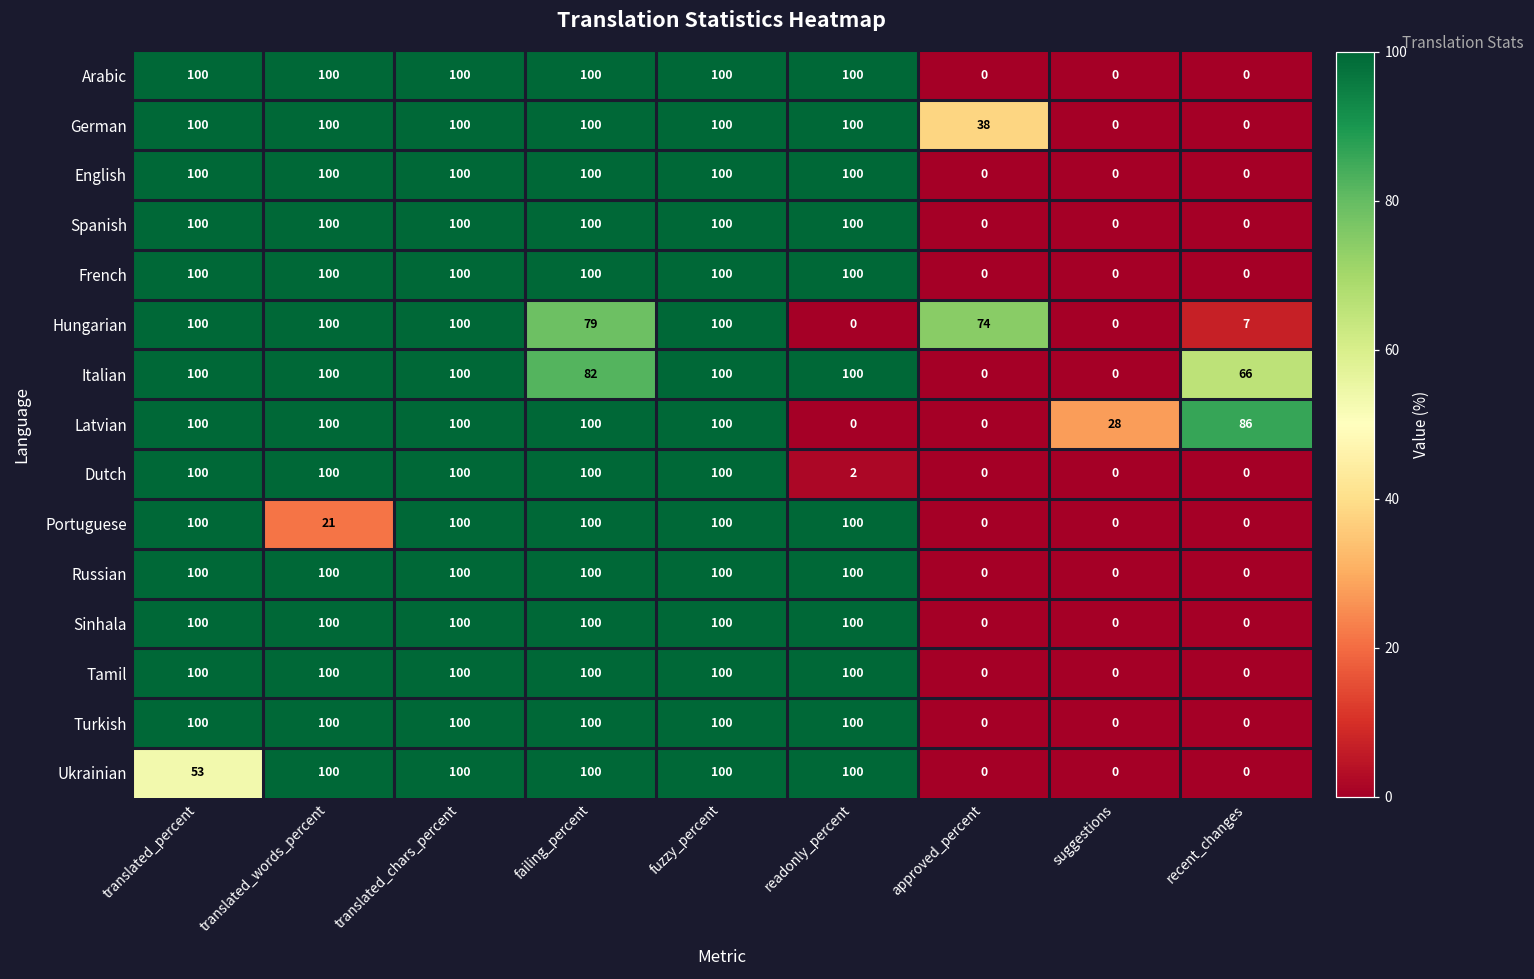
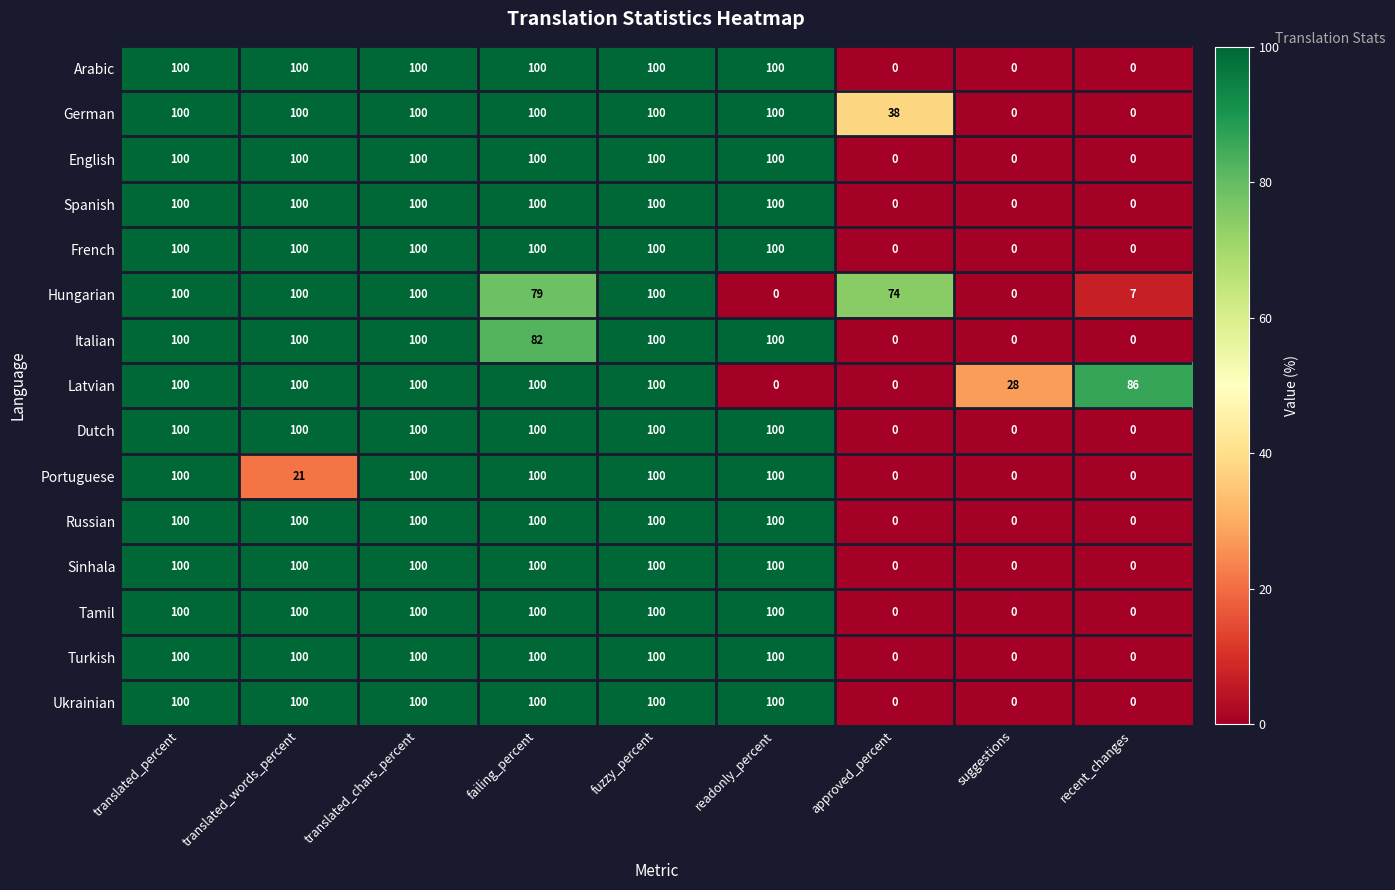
  {
    "Arabic": {
      "translated_percent": 100,
      "translated_words_percent": 100,
      "translated_chars_percent": 100,
      "failing_percent": 100,
      "fuzzy_percent": 100,
      "readonly_percent": 100,
      "approved_percent": 0,
      "suggestions": 0,
      "recent_changes": 0
    },
    "German": {
      "translated_percent": 100,
      "translated_words_percent": 100,
      "translated_chars_percent": 100,
      "failing_percent": 100,
      "fuzzy_percent": 100,
      "readonly_percent": 100,
      "approved_percent": 38,
      "suggestions": 0,
      "recent_changes": 0
    },
    "English": {
      "translated_percent": 100,
      "translated_words_percent": 100,
      "translated_chars_percent": 100,
      "failing_percent": 100,
      "fuzzy_percent": 100,
      "readonly_percent": 100,
      "approved_percent": 0,
      "suggestions": 0,
      "recent_changes": 0
    },
    "Spanish": {
      "translated_percent": 100,
      "translated_words_percent": 100,
      "translated_chars_percent": 100,
      "failing_percent": 100,
      "fuzzy_percent": 100,
      "readonly_percent": 100,
      "approved_percent": 0,
      "suggestions": 0,
      "recent_changes": 0
    },
    "French": {
      "translated_percent": 100,
      "translated_words_percent": 100,
      "translated_chars_percent": 100,
      "failing_percent": 100,
      "fuzzy_percent": 100,
      "readonly_percent": 100,
      "approved_percent": 0,
      "suggestions": 0,
      "recent_changes": 0
    },
    "Hungarian": {
      "translated_percent": 100,
      "translated_words_percent": 100,
      "translated_chars_percent": 100,
      "failing_percent": 79,
      "fuzzy_percent": 100,
      "readonly_percent": 0,
      "approved_percent": 74,
      "suggestions": 0,
      "recent_changes": 7
    },
    "Italian": {
      "translated_percent": 100,
      "translated_words_percent": 100,
      "translated_chars_percent": 100,
      "failing_percent": 82,
      "fuzzy_percent": 100,
      "readonly_percent": 100,
      "approved_percent": 0,
      "suggestions": 0,
-     "recent_changes": 66
+     "recent_changes": 0
    },
    "Latvian": {
      "translated_percent": 100,
      "translated_words_percent": 100,
      "translated_chars_percent": 100,
      "failing_percent": 100,
      "fuzzy_percent": 100,
      "readonly_percent": 0,
      "approved_percent": 0,
      "suggestions": 28,
      "recent_changes": 86
    },
    "Dutch": {
      "translated_percent": 100,
      "translated_words_percent": 100,
      "translated_chars_percent": 100,
      "failing_percent": 100,
      "fuzzy_percent": 100,
-     "readonly_percent": 2,
+     "readonly_percent": 100,
      "approved_percent": 0,
      "suggestions": 0,
      "recent_changes": 0
    },
    "Portuguese": {
      "translated_percent": 100,
      "translated_words_percent": 21,
      "translated_chars_percent": 100,
      "failing_percent": 100,
      "fuzzy_percent": 100,
      "readonly_percent": 100,
      "approved_percent": 0,
      "suggestions": 0,
      "recent_changes": 0
    },
    "Russian": {
      "translated_percent": 100,
      "translated_words_percent": 100,
      "translated_chars_percent": 100,
      "failing_percent": 100,
      "fuzzy_percent": 100,
      "readonly_percent": 100,
      "approved_percent": 0,
      "suggestions": 0,
      "recent_changes": 0
    },
    "Sinhala": {
      "translated_percent": 100,
      "translated_words_percent": 100,
      "translated_chars_percent": 100,
      "failing_percent": 100,
      "fuzzy_percent": 100,
      "readonly_percent": 100,
      "approved_percent": 0,
      "suggestions": 0,
      "recent_changes": 0
    },
    "Tamil": {
      "translated_percent": 100,
      "translated_words_percent": 100,
      "translated_chars_percent": 100,
      "failing_percent": 100,
      "fuzzy_percent": 100,
      "readonly_percent": 100,
      "approved_percent": 0,
      "suggestions": 0,
      "recent_changes": 0
    },
    "Turkish": {
      "translated_percent": 100,
      "translated_words_percent": 100,
      "translated_chars_percent": 100,
      "failing_percent": 100,
      "fuzzy_percent": 100,
      "readonly_percent": 100,
      "approved_percent": 0,
      "suggestions": 0,
      "recent_changes": 0
    },
    "Ukrainian": {
-     "translated_percent": 53,
+     "translated_percent": 100,
      "translated_words_percent": 100,
      "translated_chars_percent": 100,
      "failing_percent": 100,
      "fuzzy_percent": 100,
      "readonly_percent": 100,
      "approved_percent": 0,
      "suggestions": 0,
      "recent_changes": 0
    }
  }
